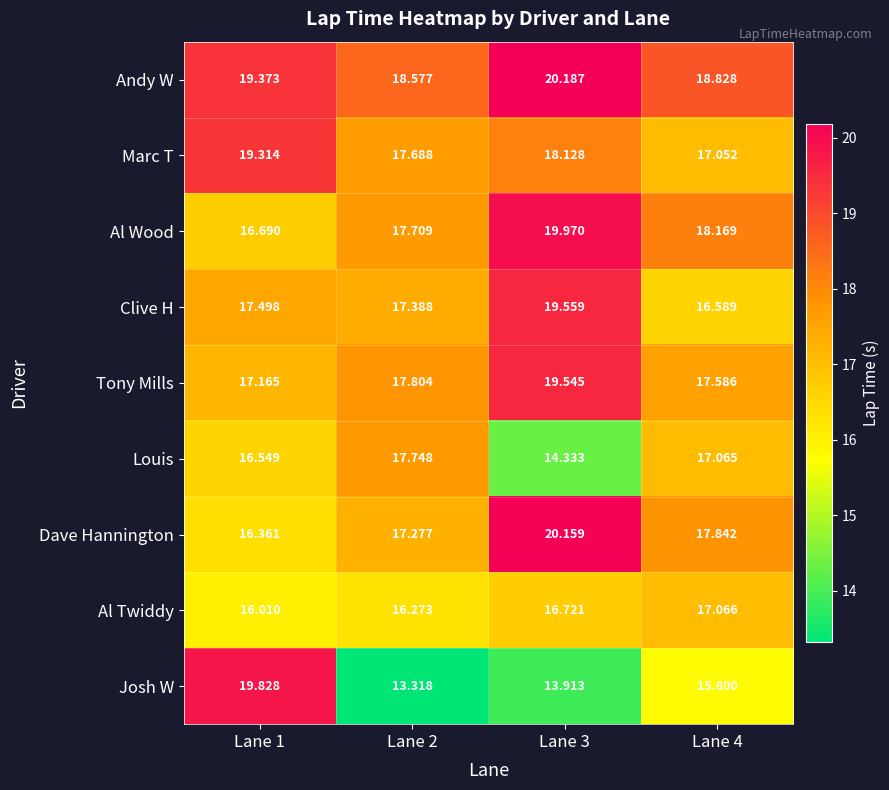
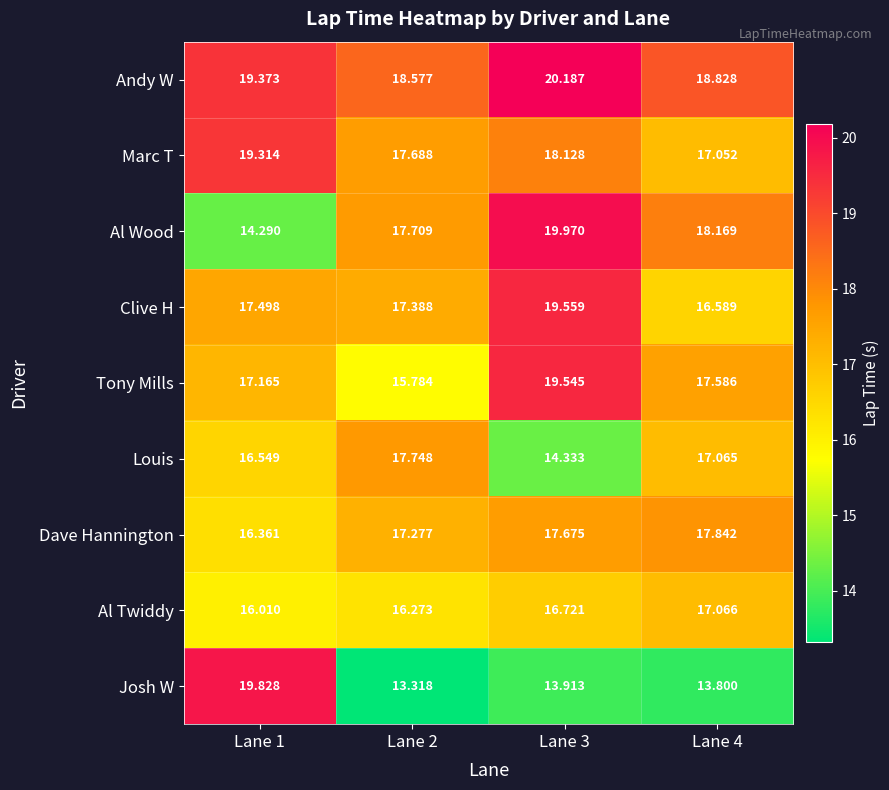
  {
    "Andy W": {
      "Lane 1": 19.373,
      "Lane 2": 18.577,
      "Lane 3": 20.187,
      "Lane 4": 18.828
    },
    "Marc T": {
      "Lane 1": 19.314,
      "Lane 2": 17.688,
      "Lane 3": 18.128,
      "Lane 4": 17.052
    },
    "Al Wood": {
-     "Lane 1": 16.690,
+     "Lane 1": 14.290,
      "Lane 2": 17.709,
      "Lane 3": 19.970,
      "Lane 4": 18.169
    },
    "Clive H": {
      "Lane 1": 17.498,
      "Lane 2": 17.388,
      "Lane 3": 19.559,
      "Lane 4": 16.589
    },
    "Tony Mills": {
      "Lane 1": 17.165,
-     "Lane 2": 17.804,
+     "Lane 2": 15.784,
      "Lane 3": 19.545,
      "Lane 4": 17.586
    },
    "Louis": {
      "Lane 1": 16.549,
      "Lane 2": 17.748,
      "Lane 3": 14.333,
      "Lane 4": 17.065
    },
    "Dave Hannington": {
      "Lane 1": 16.361,
      "Lane 2": 17.277,
-     "Lane 3": 20.159,
+     "Lane 3": 17.675,
      "Lane 4": 17.842
    },
    "Al Twiddy": {
      "Lane 1": 16.010,
      "Lane 2": 16.273,
      "Lane 3": 16.721,
      "Lane 4": 17.066
    },
    "Josh W": {
      "Lane 1": 19.828,
      "Lane 2": 13.318,
      "Lane 3": 13.913,
-     "Lane 4": 15.800
+     "Lane 4": 13.800
    }
  }
